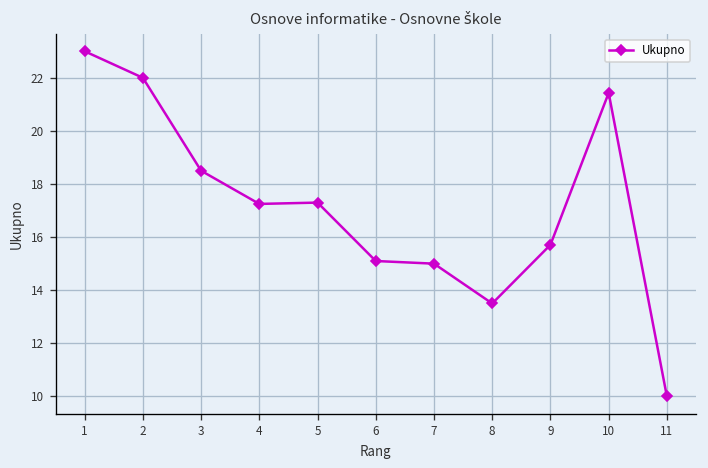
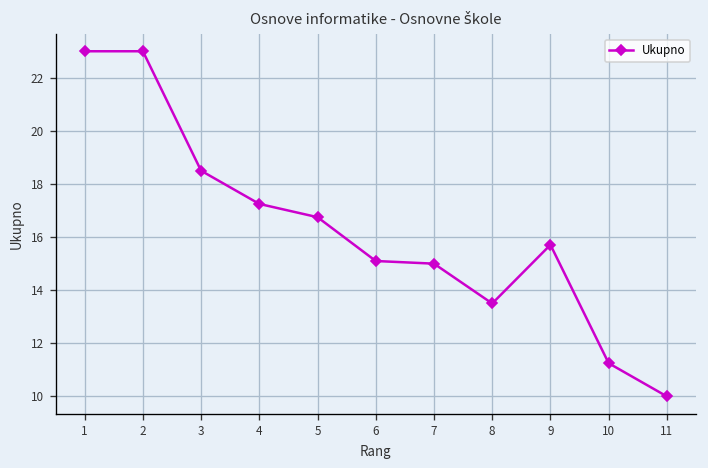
  {
    "1": 23.0,
-   "2": 22,
+   "2": 23,
    "3": 18.5,
    "4": 17.3,
-   "5": 17.3,
+   "5": 16.8,
    "6": 15.1,
    "7": 15.0,
    "8": 13.5,
    "9": 15.7,
-   "10": 21.4,
+   "10": 11.3,
    "11": 10.0
  }
